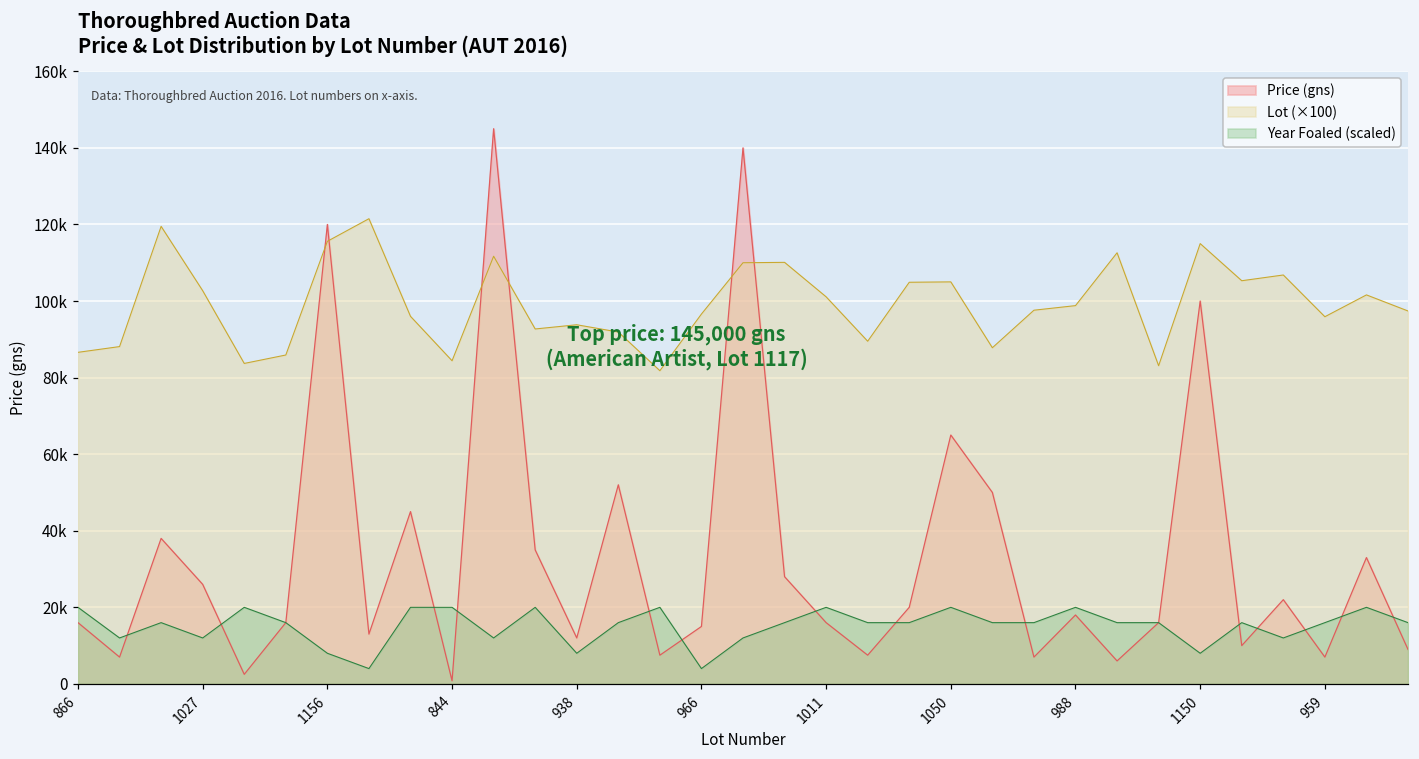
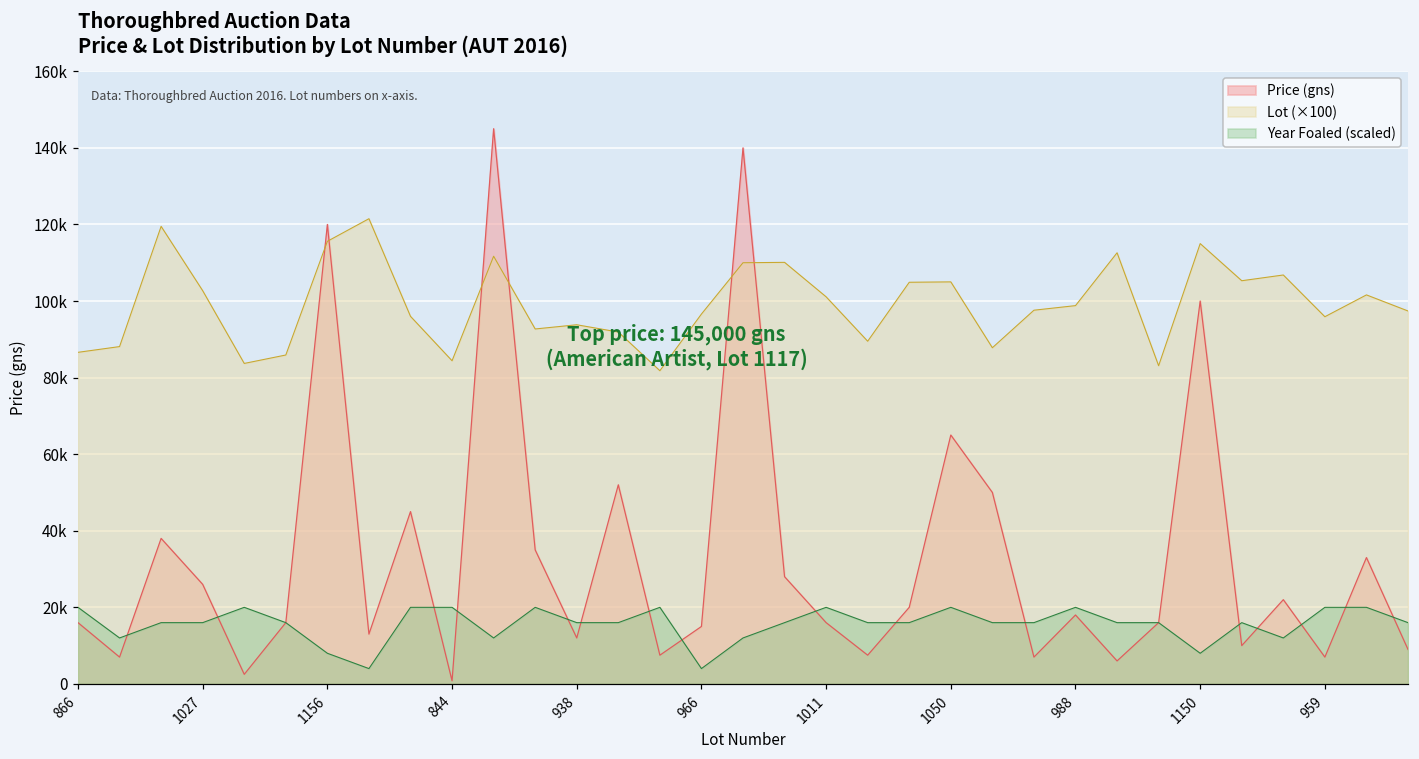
  {
    "Year Foaled (scaled)": {
      "866": 20000,
-     "1027": 12000,
+     "1027": 16000,
      "1156": 8000,
      "844": 20000,
-     "938": 8000,
+     "938": 16000,
      "966": 4000,
      "1011": 20000,
      "1050": 20000,
      "988": 20000,
      "1150": 8000,
-     "959": 16000
+     "959": 20000
    }
  }
